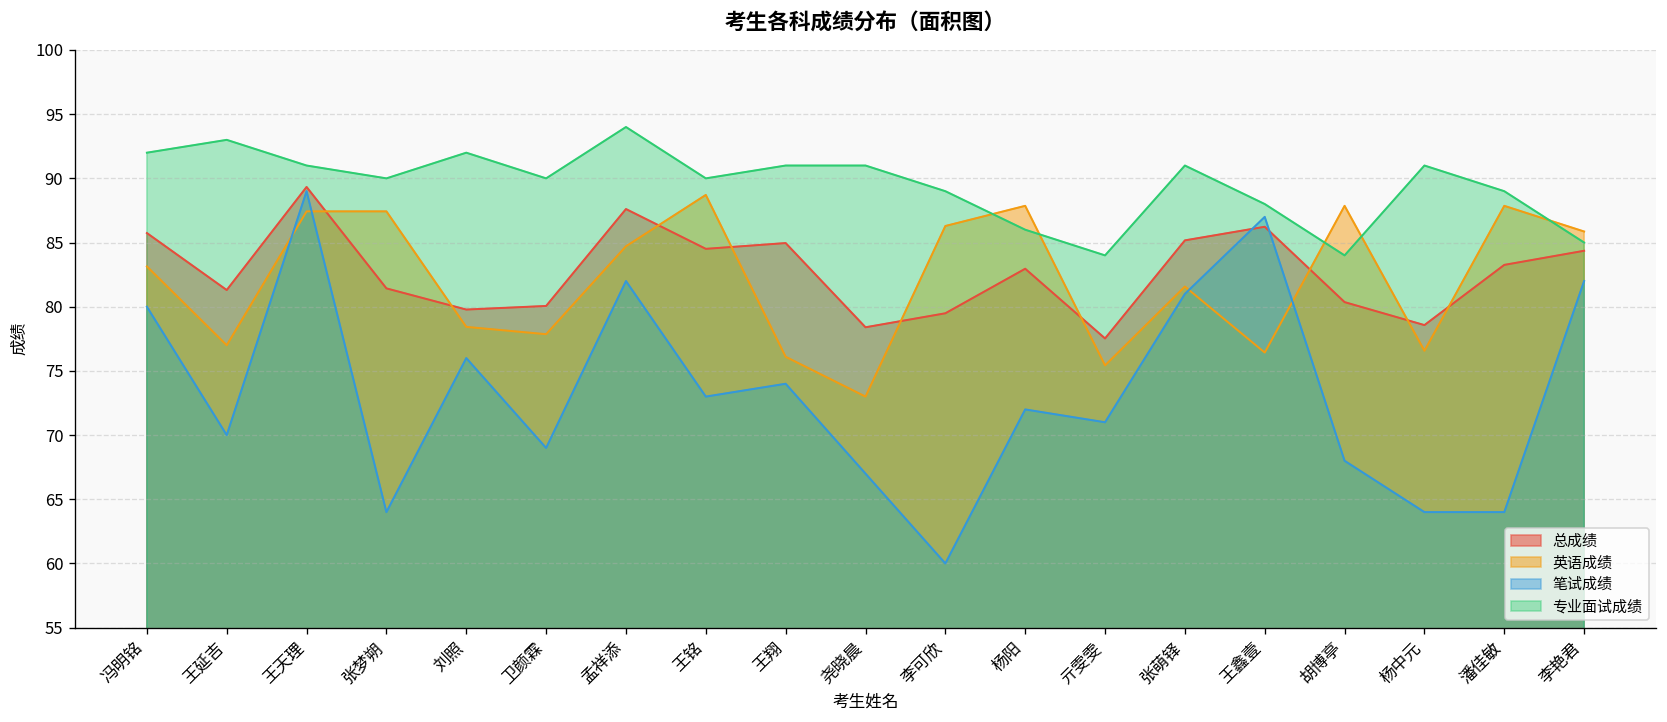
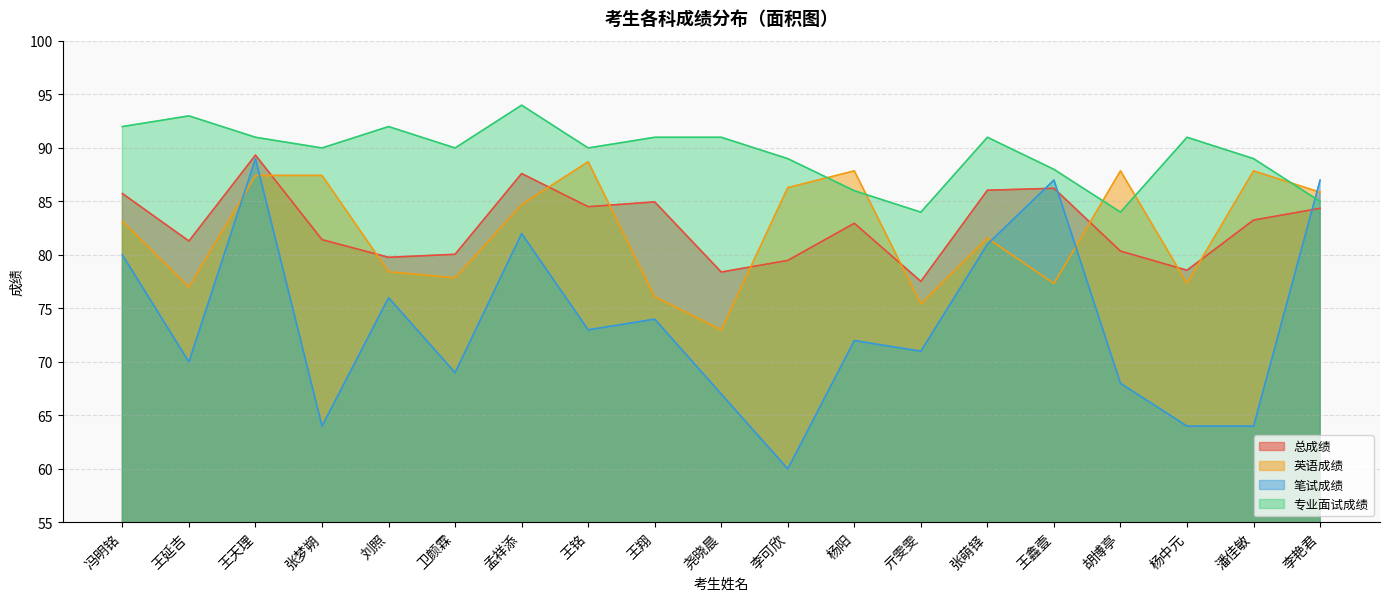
  {
    "总成绩": {
      "冯明铭": 85.7,
      "王延吉": 81.3,
      "王天理": 89.3,
      "张梦朔": 81.4,
      "刘照": 79.8,
      "卫颜霖": 80.1,
      "孟祥添": 87.6,
      "王铭": 84.5,
      "王翔": 85.0,
      "尧晓晨": 78.4,
      "李可欣": 79.5,
      "杨阳": 83.0,
      "亓雯雯": 77.5,
-     "张萌铎": 85.2,
+     "张萌铎": 86.1,
      "王鑫壹": 86.2,
      "胡博亭": 80.4,
      "杨中元": 78.6,
      "潘佳敏": 83.3,
      "李艳君": 84.4
    },
    "英语成绩": {
      "冯明铭": 83.1,
      "王延吉": 77.0,
      "王天理": 87.4,
      "张梦朔": 87.4,
      "刘照": 78.4,
      "卫颜霖": 77.9,
      "孟祥添": 84.7,
      "王铭": 88.7,
      "王翔": 76.1,
      "尧晓晨": 73.0,
      "李可欣": 86.3,
      "杨阳": 87.9,
      "亓雯雯": 75.4,
      "张萌铎": 81.6,
-     "王鑫壹": 76.4,
+     "王鑫壹": 77.3,
      "胡博亭": 87.9,
-     "杨中元": 76.6,
+     "杨中元": 77.4,
      "潘佳敏": 87.9,
      "李艳君": 85.9
    },
    "笔试成绩": {
      "冯明铭": 80,
      "王延吉": 70,
      "王天理": 89,
      "张梦朔": 64,
      "刘照": 76,
      "卫颜霖": 69,
      "孟祥添": 82,
      "王铭": 73,
      "王翔": 74,
      "尧晓晨": 67,
      "李可欣": 60,
      "杨阳": 72,
      "亓雯雯": 71,
      "张萌铎": 81,
      "王鑫壹": 87,
      "胡博亭": 68,
      "杨中元": 64,
      "潘佳敏": 64,
-     "李艳君": 82
+     "李艳君": 87
    },
    "专业面试成绩": {
      "冯明铭": 92.0,
      "王延吉": 93.0,
      "王天理": 91.0,
      "张梦朔": 90.0,
      "刘照": 92.0,
      "卫颜霖": 90.0,
      "孟祥添": 94.0,
      "王铭": 90.0,
      "王翔": 91.0,
      "尧晓晨": 91.0,
      "李可欣": 89.0,
      "杨阳": 86.0,
      "亓雯雯": 84.0,
      "张萌铎": 91.0,
      "王鑫壹": 88.0,
      "胡博亭": 84.0,
      "杨中元": 91.0,
      "潘佳敏": 89.0,
      "李艳君": 85.0
    }
  }
